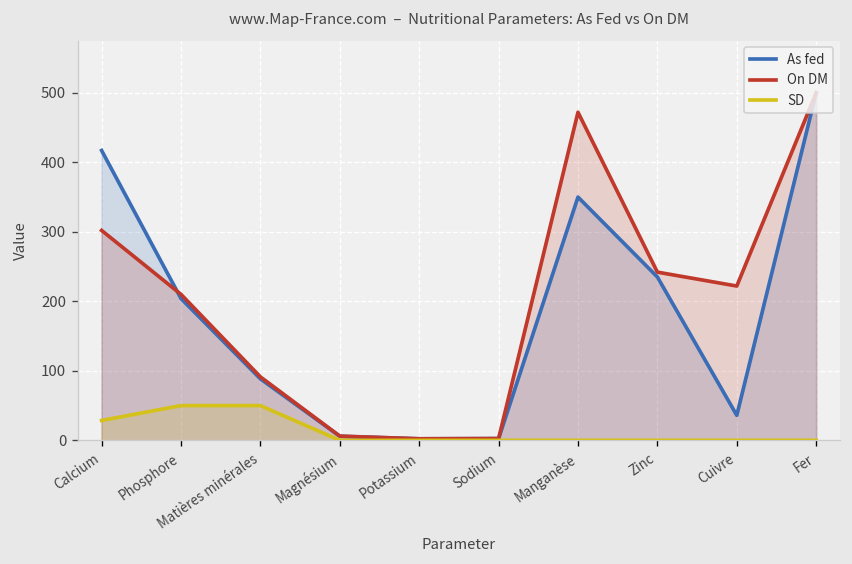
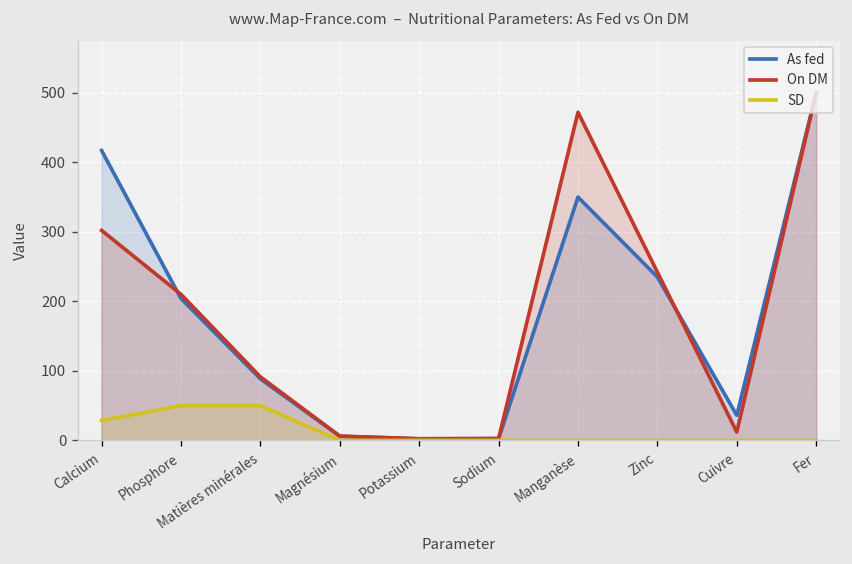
  {
    "As fed": {
      "Calcium": 420,
      "Phosphore": 200,
      "Manganèse": 350,
      "Zinc": 240,
      "Cuivre": 40
    },
    "On DM": {
      "Calcium": 300,
      "Phosphore": 210,
      "Manganèse": 470,
      "Zinc": 240,
-     "Cuivre": 220
+     "Cuivre": 10
    },
    "SD": {
      "Calcium": 30,
      "Phosphore": 50,
      "Matières minérales": 50,
      "Magnésium": 0,
      "Manganèse": 0,
      "Zinc": 0,
      "Cuivre": 0,
      "Fer": 0
    }
  }
